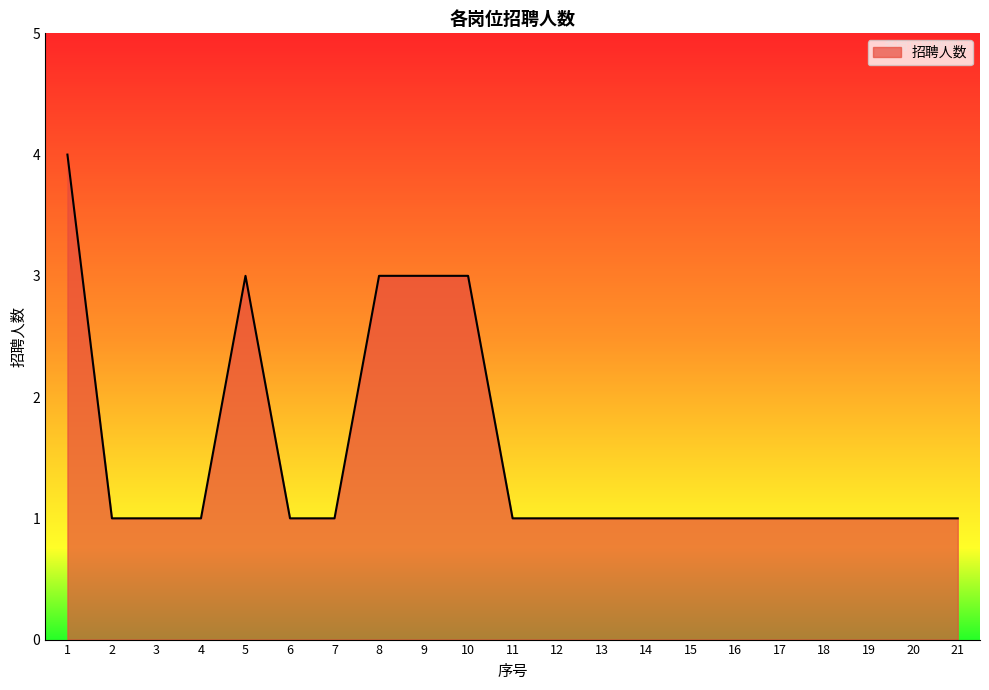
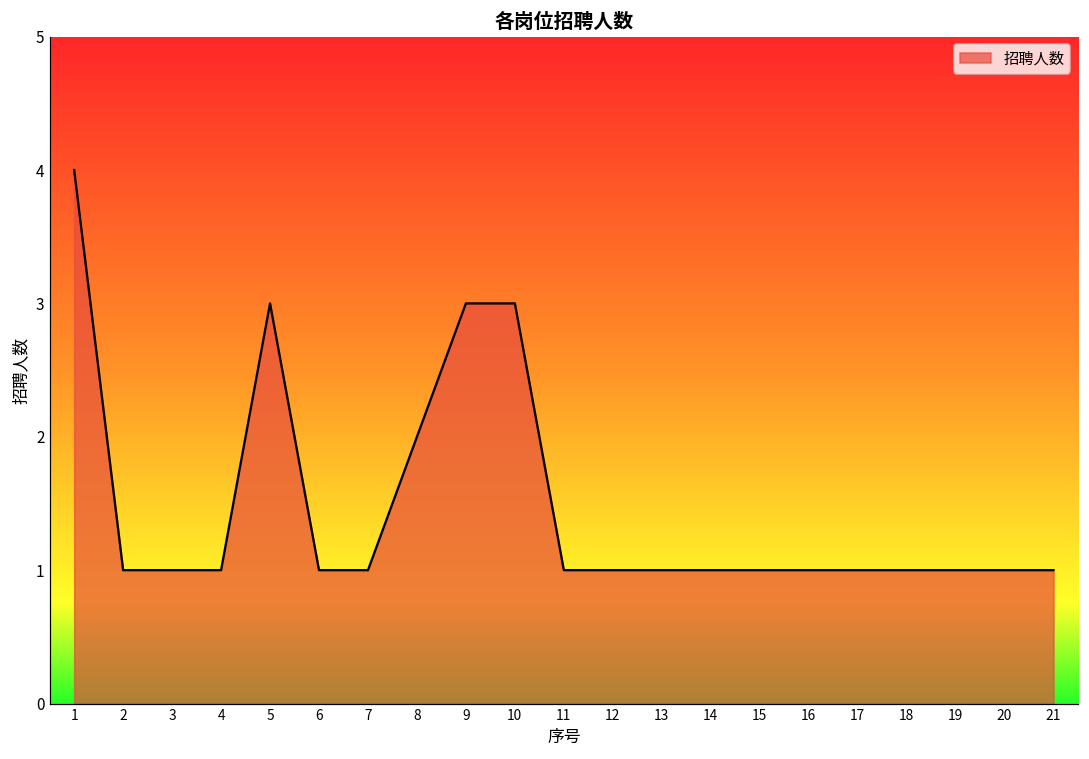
  {
    "1": 4,
    "2": 1,
    "3": 1,
    "4": 1,
    "5": 3,
    "6": 1,
    "7": 1,
-   "8": 3,
+   "8": 2,
    "9": 3,
    "10": 3,
    "11": 1,
    "12": 1,
    "13": 1,
    "14": 1,
    "15": 1,
    "16": 1,
    "17": 1,
    "18": 1,
    "19": 1,
    "20": 1,
    "21": 1
  }
